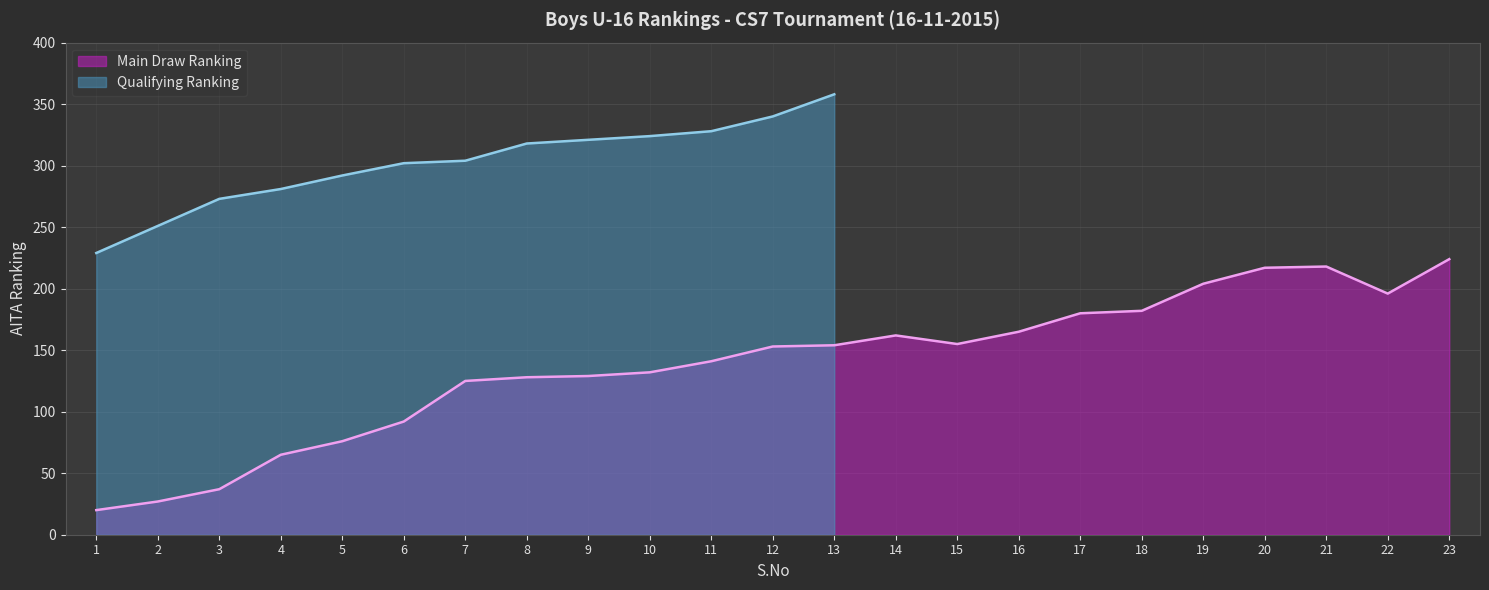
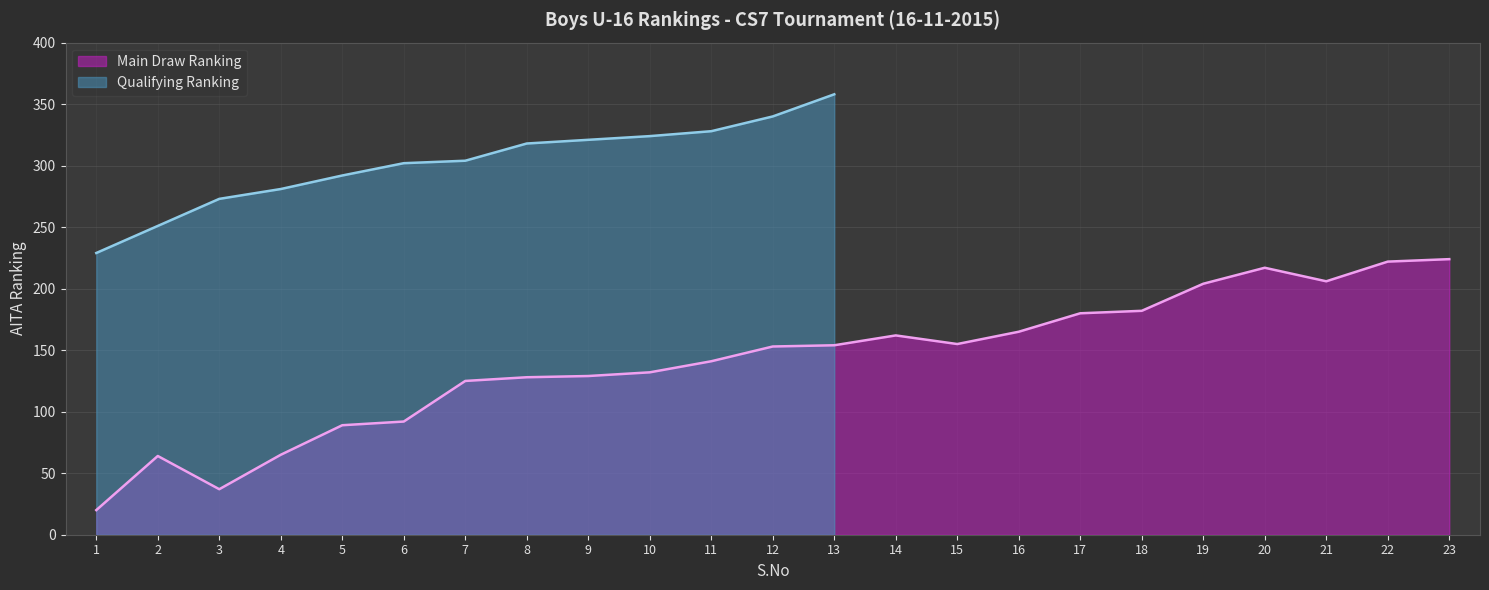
  {
    "Main Draw Ranking": {
      "1": 20,
-     "2": 27,
+     "2": 64,
      "3": 37,
      "4": 65,
-     "5": 76,
+     "5": 89,
      "6": 92,
      "7": 125,
      "8": 128,
      "9": 129,
      "10": 132,
      "11": 141,
      "12": 153,
      "13": 154,
      "14": 162,
      "15": 155,
      "16": 165,
      "17": 180,
      "18": 182,
      "19": 204,
      "20": 217,
-     "21": 218,
-     "22": 196,
+     "21": 206,
+     "22": 222,
      "23": 224
    },
    "Qualifying Ranking": {
      "1": 229,
      "2": 251,
      "3": 273,
      "4": 281,
      "5": 292,
      "6": 302,
      "7": 304,
      "8": 318,
      "9": 321,
      "10": 324,
      "11": 328,
      "12": 340,
      "13": 358
    }
  }
